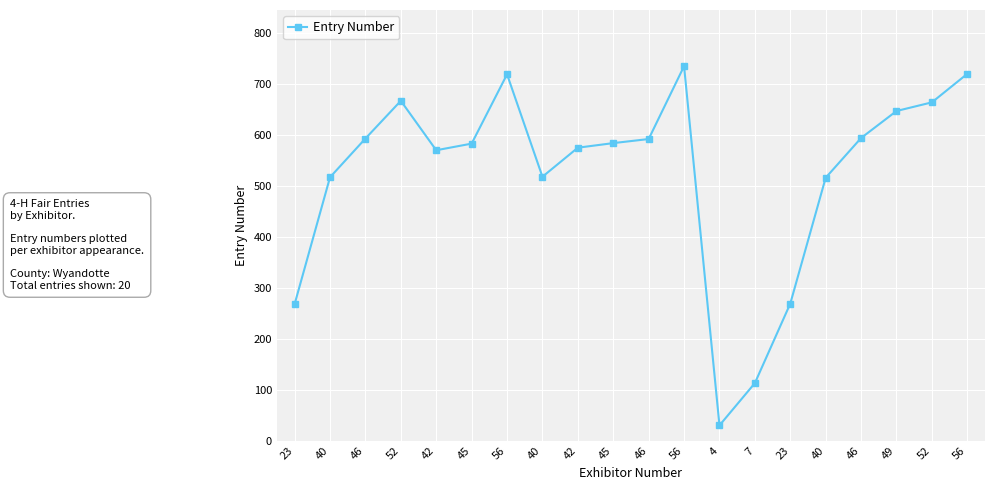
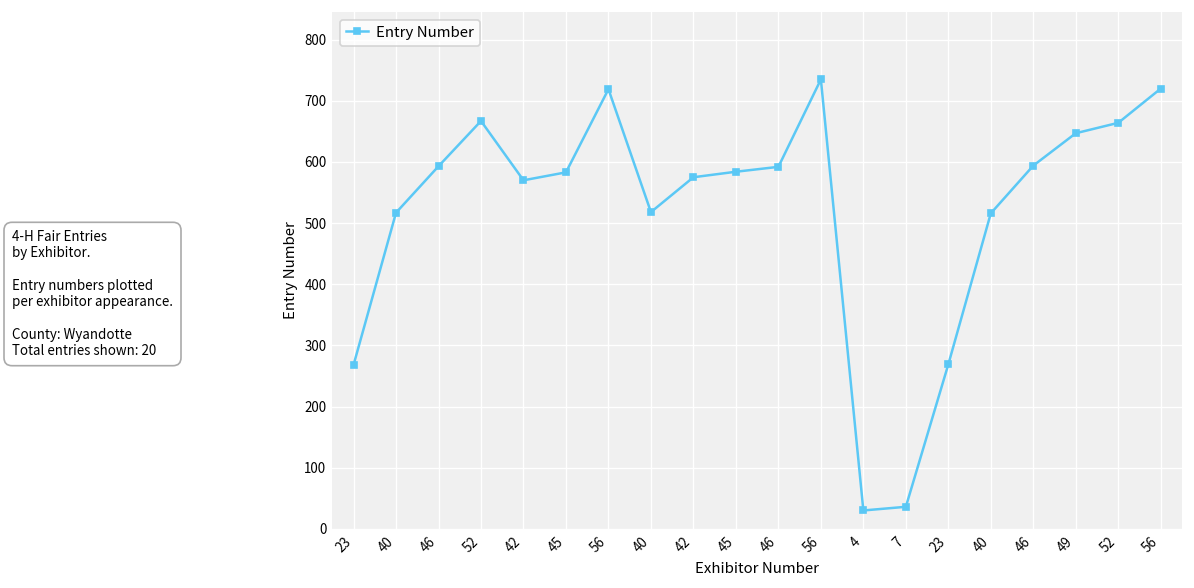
  {
    "4": 30,
-   "7": 110,
+   "7": 40,
    "49": 650
  }
